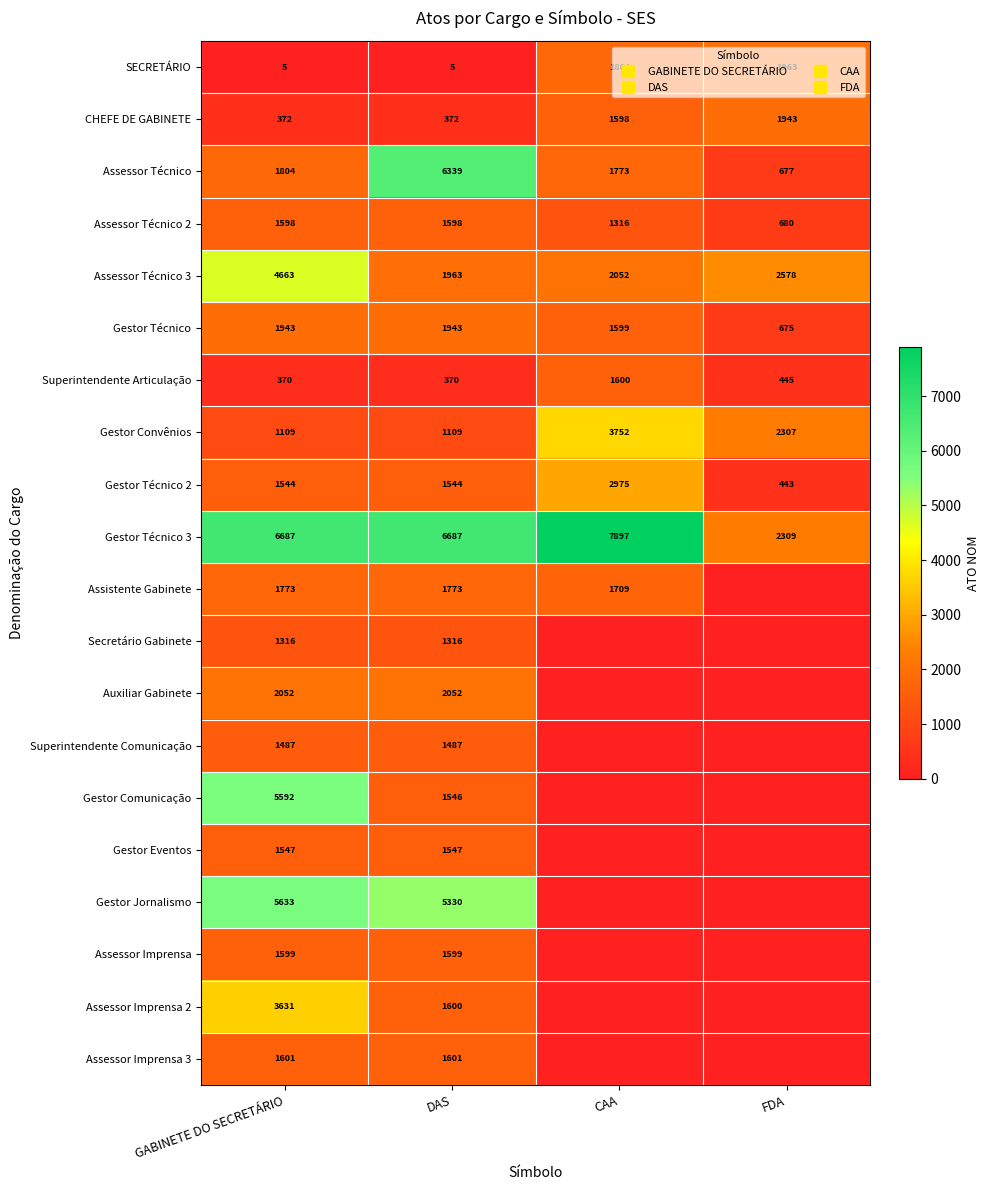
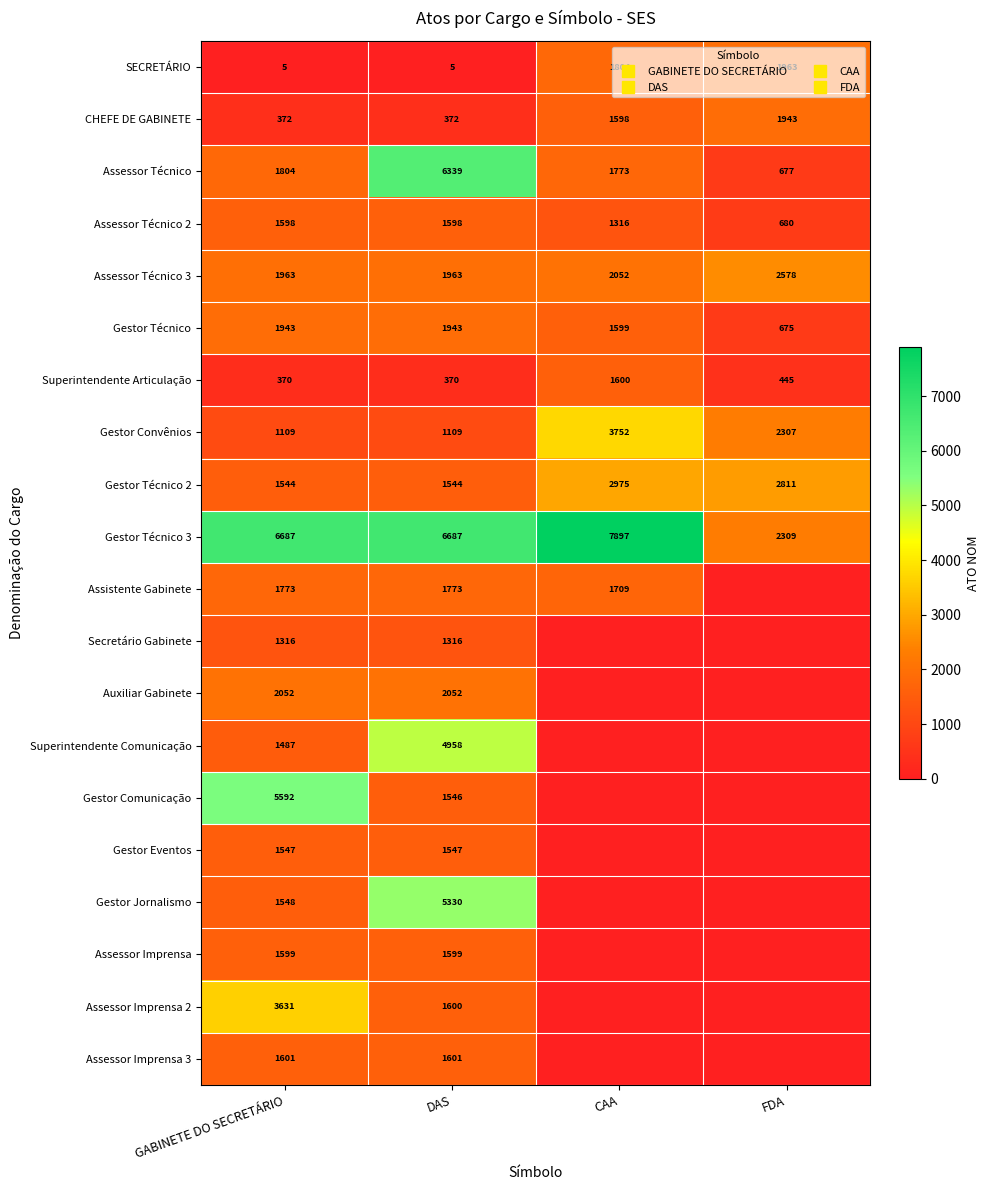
  {
    "SECRETÁRIO": {
      "GABINETE DO SECRETÁRIO": 5,
      "DAS": 5
    },
    "CHEFE DE GABINETE": {
      "GABINETE DO SECRETÁRIO": 372,
      "DAS": 372,
      "CAA": 1598,
      "FDA": 1943
    },
    "Assessor Técnico": {
      "GABINETE DO SECRETÁRIO": 1804,
      "DAS": 6339,
      "CAA": 1773,
      "FDA": 677
    },
    "Assessor Técnico 2": {
      "GABINETE DO SECRETÁRIO": 1598,
      "DAS": 1598,
      "CAA": 1316,
      "FDA": 680
    },
    "Assessor Técnico 3": {
-     "GABINETE DO SECRETÁRIO": 4663,
+     "GABINETE DO SECRETÁRIO": 1963,
      "DAS": 1963,
      "CAA": 2052,
      "FDA": 2578
    },
    "Gestor Técnico": {
      "GABINETE DO SECRETÁRIO": 1943,
      "DAS": 1943,
      "CAA": 1599,
      "FDA": 675
    },
    "Superintendente Articulação": {
      "GABINETE DO SECRETÁRIO": 370,
      "DAS": 370,
      "CAA": 1600,
      "FDA": 445
    },
    "Gestor Convênios": {
      "GABINETE DO SECRETÁRIO": 1109,
      "DAS": 1109,
      "CAA": 3752,
      "FDA": 2307
    },
    "Gestor Técnico 2": {
      "GABINETE DO SECRETÁRIO": 1544,
      "DAS": 1544,
      "CAA": 2975,
-     "FDA": 443
+     "FDA": 2811
    },
    "Gestor Técnico 3": {
      "GABINETE DO SECRETÁRIO": 6687,
      "DAS": 6687,
      "CAA": 7897,
      "FDA": 2309
    },
    "Assistente Gabinete": {
      "GABINETE DO SECRETÁRIO": 1773,
      "DAS": 1773,
      "CAA": 1709
    },
    "Secretário Gabinete": {
      "GABINETE DO SECRETÁRIO": 1316,
      "DAS": 1316
    },
    "Auxiliar Gabinete": {
      "GABINETE DO SECRETÁRIO": 2052,
      "DAS": 2052
    },
    "Superintendente Comunicação": {
      "GABINETE DO SECRETÁRIO": 1487,
-     "DAS": 1487
+     "DAS": 4958
    },
    "Gestor Comunicação": {
      "GABINETE DO SECRETÁRIO": 5592,
      "DAS": 1546
    },
    "Gestor Eventos": {
      "GABINETE DO SECRETÁRIO": 1547,
      "DAS": 1547
    },
    "Gestor Jornalismo": {
-     "GABINETE DO SECRETÁRIO": 5633,
+     "GABINETE DO SECRETÁRIO": 1548,
      "DAS": 5330
    },
    "Assessor Imprensa": {
      "GABINETE DO SECRETÁRIO": 1599,
      "DAS": 1599
    },
    "Assessor Imprensa 2": {
      "GABINETE DO SECRETÁRIO": 3631,
      "DAS": 1600
    },
    "Assessor Imprensa 3": {
      "GABINETE DO SECRETÁRIO": 1601,
      "DAS": 1601
    }
  }
